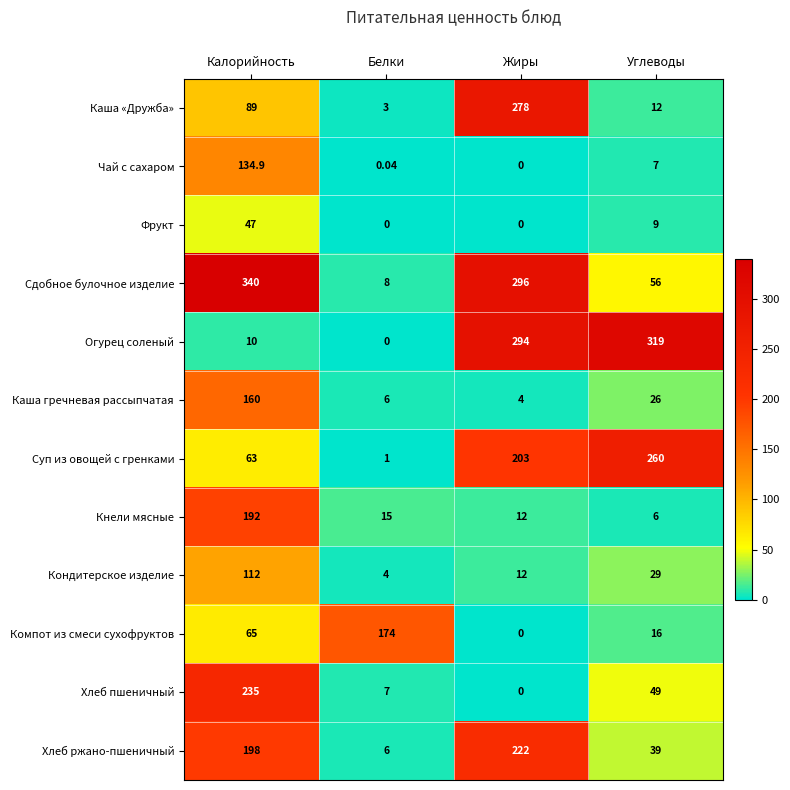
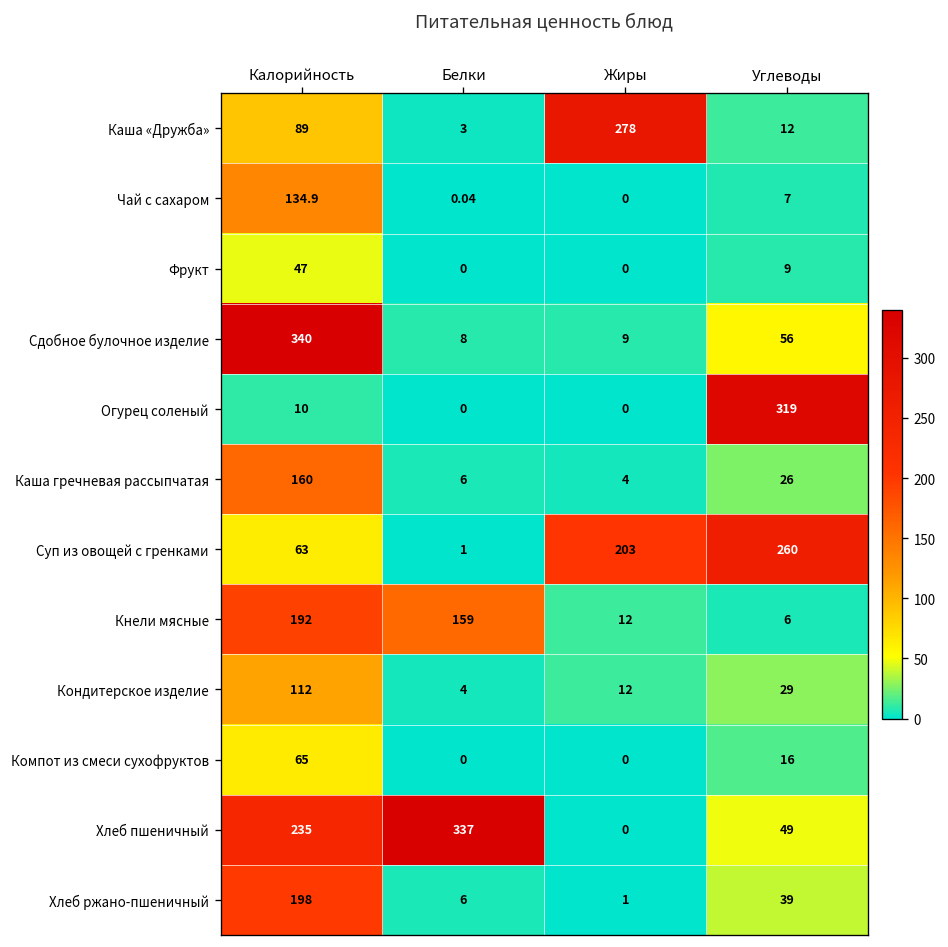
  {
    "Каша «Дружба»": {
      "Калорийность": 89,
      "Белки": 3,
      "Жиры": 278,
      "Углеводы": 12
    },
    "Чай с сахаром": {
      "Калорийность": 134.9,
      "Белки": 0.04,
      "Жиры": 0,
      "Углеводы": 7
    },
    "Фрукт": {
      "Калорийность": 47,
      "Белки": 0,
      "Жиры": 0,
      "Углеводы": 9
    },
    "Сдобное булочное изделие": {
      "Калорийность": 340,
      "Белки": 8,
-     "Жиры": 296,
+     "Жиры": 9,
      "Углеводы": 56
    },
    "Огурец соленый": {
      "Калорийность": 10,
      "Белки": 0,
-     "Жиры": 294,
+     "Жиры": 0,
      "Углеводы": 319
    },
    "Каша гречневая рассыпчатая": {
      "Калорийность": 160,
      "Белки": 6,
      "Жиры": 4,
      "Углеводы": 26
    },
    "Суп из овощей с гренками": {
      "Калорийность": 63,
      "Белки": 1,
      "Жиры": 203,
      "Углеводы": 260
    },
    "Кнели мясные": {
      "Калорийность": 192,
-     "Белки": 15,
+     "Белки": 159,
      "Жиры": 12,
      "Углеводы": 6
    },
    "Кондитерское изделие": {
      "Калорийность": 112,
      "Белки": 4,
      "Жиры": 12,
      "Углеводы": 29
    },
    "Компот из смеси сухофруктов": {
      "Калорийность": 65,
-     "Белки": 174,
+     "Белки": 0,
      "Жиры": 0,
      "Углеводы": 16
    },
    "Хлеб пшеничный": {
      "Калорийность": 235,
-     "Белки": 7,
+     "Белки": 337,
      "Жиры": 0,
      "Углеводы": 49
    },
    "Хлеб ржано-пшеничный": {
      "Калорийность": 198,
      "Белки": 6,
-     "Жиры": 222,
+     "Жиры": 1,
      "Углеводы": 39
    }
  }
